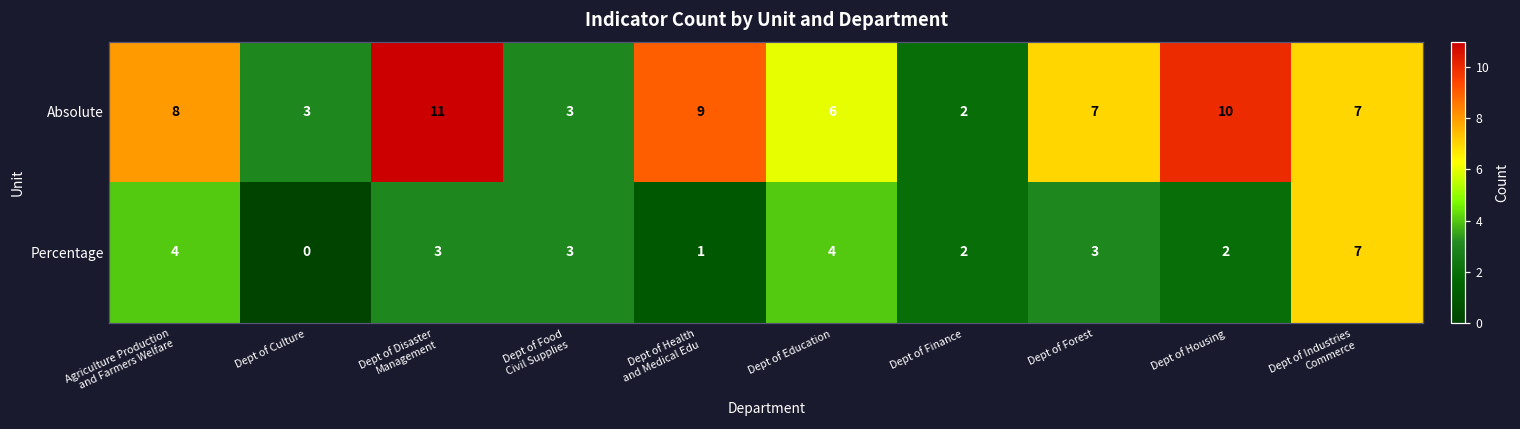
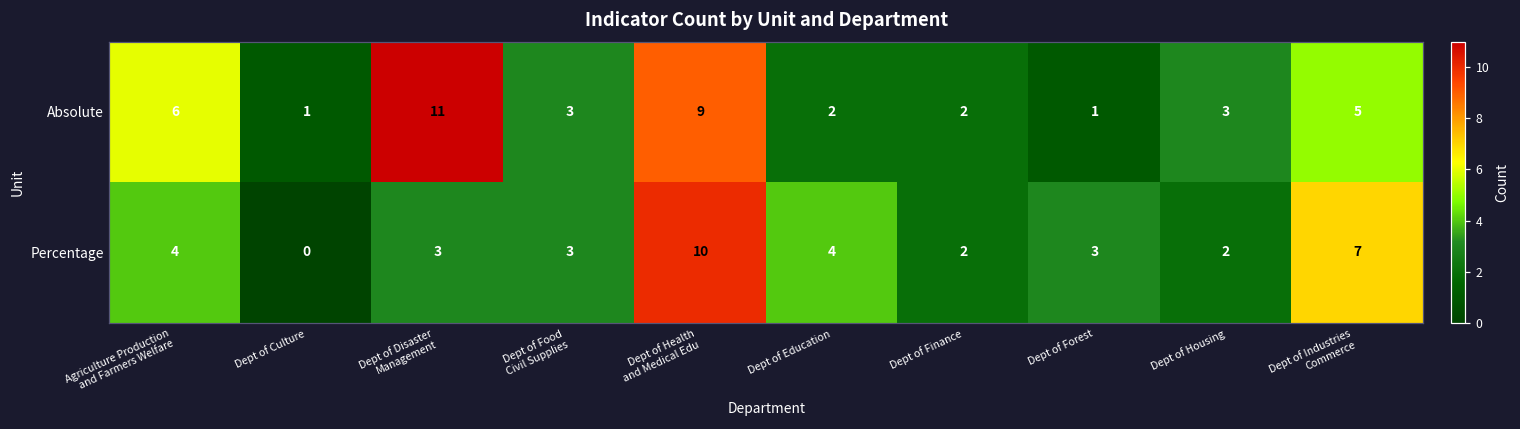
  {
    "Absolute": {
-     "Agriculture Production and Farmers Welfare": 8,
-     "Dept of Culture": 3,
+     "Agriculture Production and Farmers Welfare": 6,
+     "Dept of Culture": 1,
      "Dept of Disaster Management": 11,
      "Dept of Food Civil Supplies": 3,
      "Dept of Health and Medical Edu": 9,
-     "Dept of Education": 6,
+     "Dept of Education": 2,
      "Dept of Finance": 2,
-     "Dept of Forest": 7,
-     "Dept of Housing": 10,
-     "Dept of Industries Commerce": 7
+     "Dept of Forest": 1,
+     "Dept of Housing": 3,
+     "Dept of Industries Commerce": 5
    },
    "Percentage": {
      "Agriculture Production and Farmers Welfare": 4,
      "Dept of Culture": 0,
      "Dept of Disaster Management": 3,
      "Dept of Food Civil Supplies": 3,
-     "Dept of Health and Medical Edu": 1,
+     "Dept of Health and Medical Edu": 10,
      "Dept of Education": 4,
      "Dept of Finance": 2,
      "Dept of Forest": 3,
      "Dept of Housing": 2,
      "Dept of Industries Commerce": 7
    }
  }
